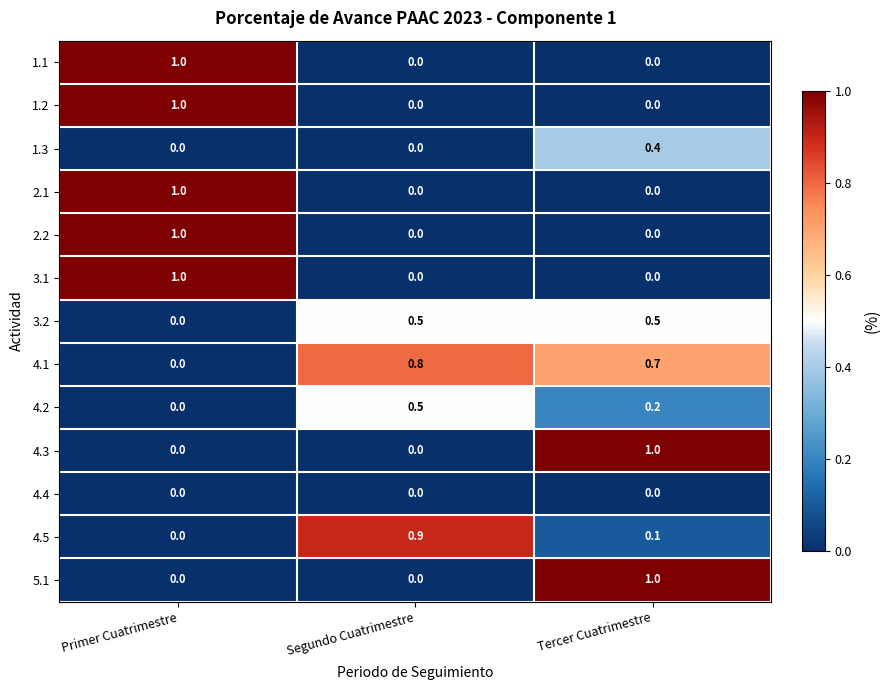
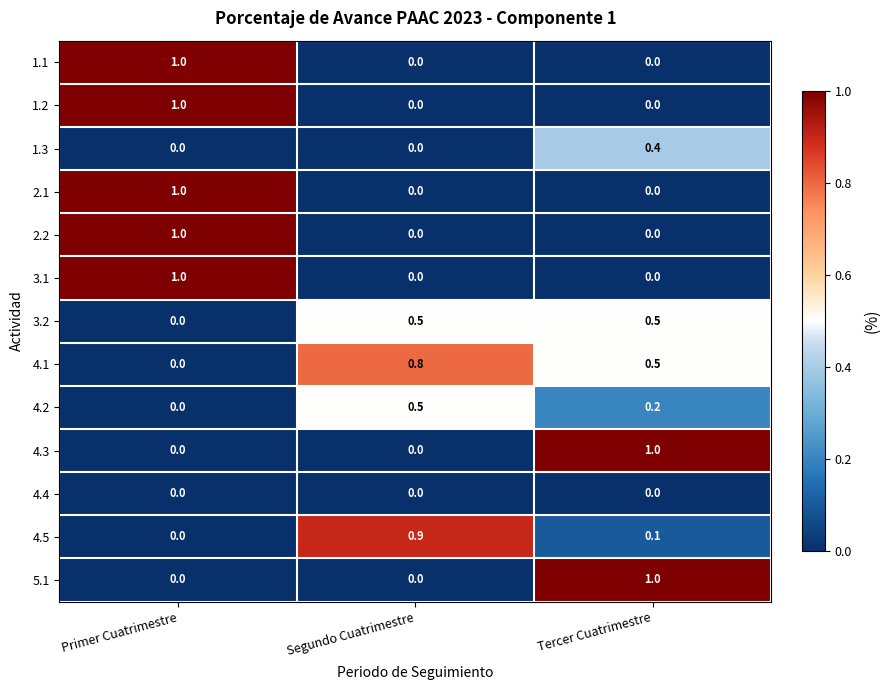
  {
    "1.1": {
      "Primer Cuatrimestre": 1.0,
      "Segundo Cuatrimestre": 0.0,
      "Tercer Cuatrimestre": 0.0
    },
    "1.2": {
      "Primer Cuatrimestre": 1.0,
      "Segundo Cuatrimestre": 0.0,
      "Tercer Cuatrimestre": 0.0
    },
    "1.3": {
      "Primer Cuatrimestre": 0.0,
      "Segundo Cuatrimestre": 0.0,
      "Tercer Cuatrimestre": 0.4
    },
    "2.1": {
      "Primer Cuatrimestre": 1.0,
      "Segundo Cuatrimestre": 0.0,
      "Tercer Cuatrimestre": 0.0
    },
    "2.2": {
      "Primer Cuatrimestre": 1.0,
      "Segundo Cuatrimestre": 0.0,
      "Tercer Cuatrimestre": 0.0
    },
    "3.1": {
      "Primer Cuatrimestre": 1.0,
      "Segundo Cuatrimestre": 0.0,
      "Tercer Cuatrimestre": 0.0
    },
    "3.2": {
      "Primer Cuatrimestre": 0.0,
      "Segundo Cuatrimestre": 0.5,
      "Tercer Cuatrimestre": 0.5
    },
    "4.1": {
      "Primer Cuatrimestre": 0.0,
      "Segundo Cuatrimestre": 0.8,
-     "Tercer Cuatrimestre": 0.7
+     "Tercer Cuatrimestre": 0.5
    },
    "4.2": {
      "Primer Cuatrimestre": 0.0,
      "Segundo Cuatrimestre": 0.5,
      "Tercer Cuatrimestre": 0.2
    },
    "4.3": {
      "Primer Cuatrimestre": 0.0,
      "Segundo Cuatrimestre": 0.0,
      "Tercer Cuatrimestre": 1.0
    },
    "4.4": {
      "Primer Cuatrimestre": 0.0,
      "Segundo Cuatrimestre": 0.0,
      "Tercer Cuatrimestre": 0.0
    },
    "4.5": {
      "Primer Cuatrimestre": 0.0,
      "Segundo Cuatrimestre": 0.9,
      "Tercer Cuatrimestre": 0.1
    },
    "5.1": {
      "Primer Cuatrimestre": 0.0,
      "Segundo Cuatrimestre": 0.0,
      "Tercer Cuatrimestre": 1.0
    }
  }
